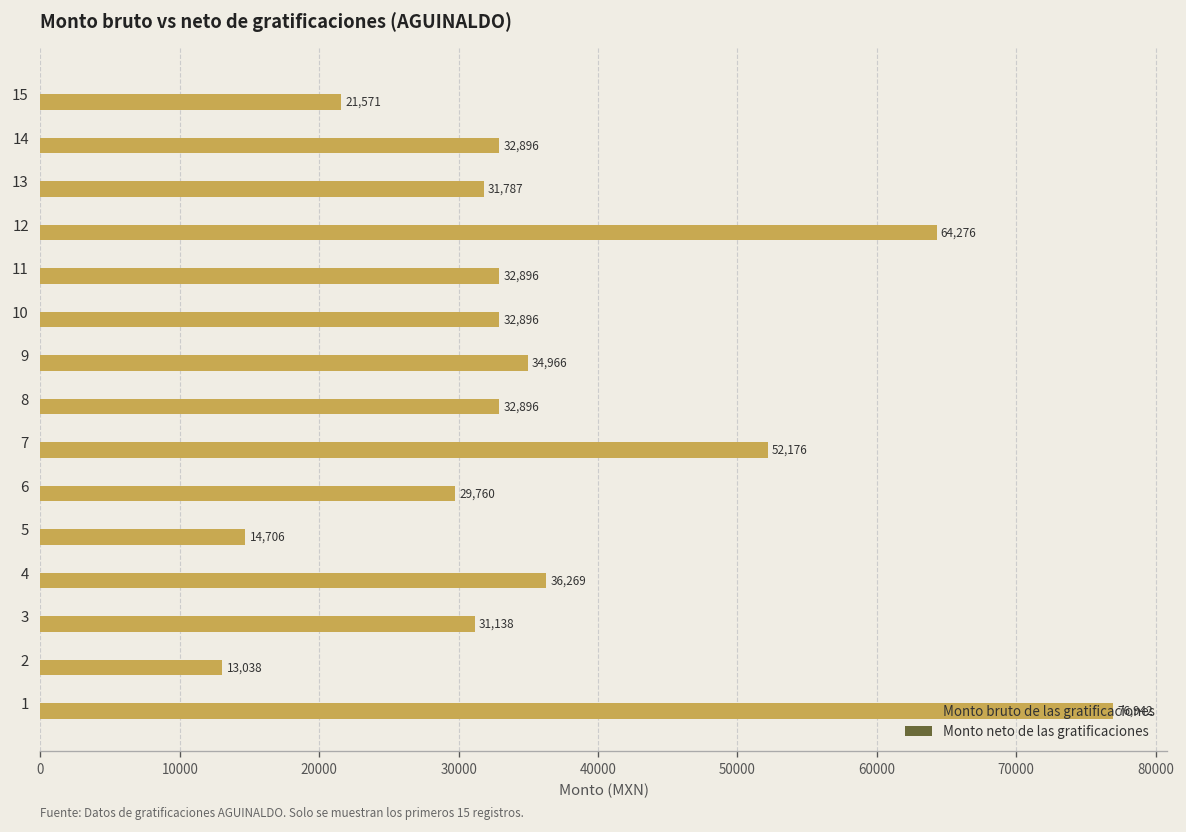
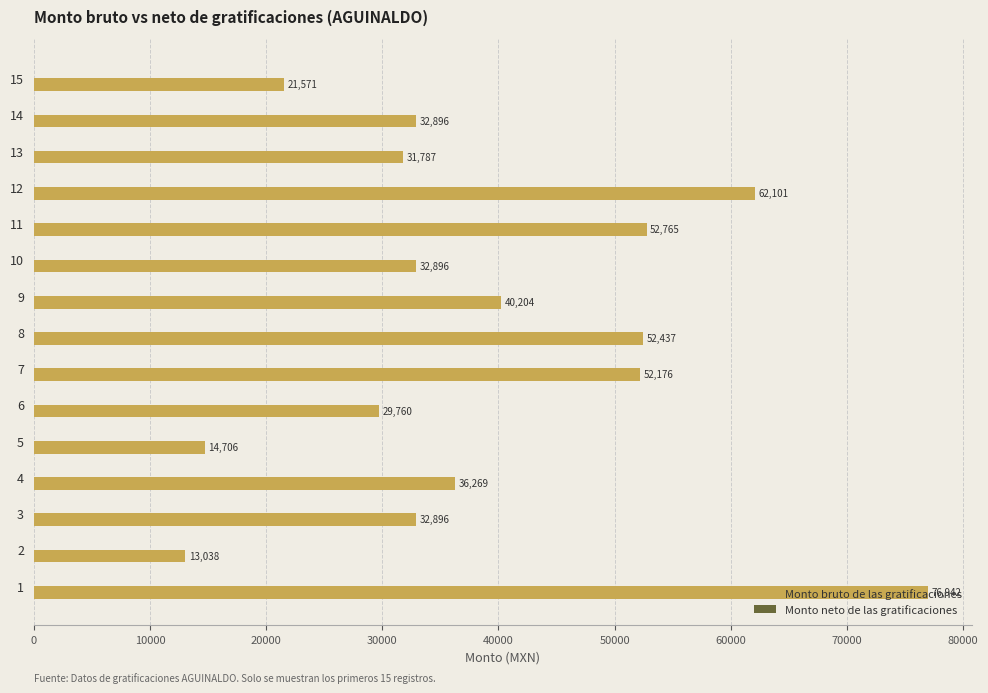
  {
    "Monto bruto de las gratificaciones": {
      "15": "21,571",
      "14": "32,896",
      "13": "31,787",
-     "12": "64,276",
-     "11": "32,896",
+     "12": "62,101",
+     "11": "52,765",
      "10": "32,896",
-     "9": "34,966",
-     "8": "32,896",
+     "9": "40,204",
+     "8": "52,437",
      "7": "52,176",
      "6": "29,760",
      "5": "14,706",
      "4": "36,269",
-     "3": "31,138",
+     "3": "32,896",
      "2": "13,038",
      "1": "76,942"
    },
    "Monto neto de las gratificaciones": {
      "15": "0",
      "14": "0",
      "13": "0",
      "12": "0",
      "11": "0",
      "10": "0",
      "9": "0",
      "8": "0",
      "7": "0",
      "6": "0",
      "5": "0",
      "4": "0",
      "3": "0",
      "2": "0",
      "1": "0"
    }
  }
